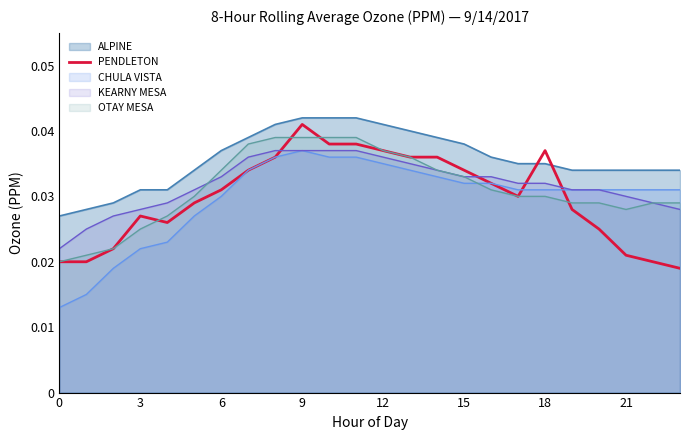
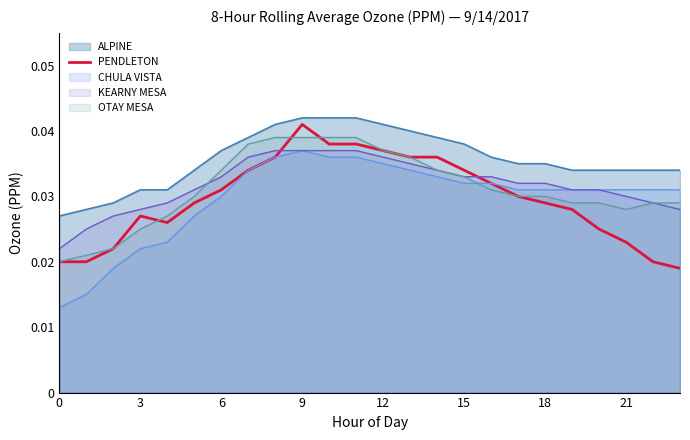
  {
    "PENDLETON": {
      "3": 0.027,
      "6": 0.031,
      "9": 0.041,
      "15": 0.034,
-     "18": 0.037,
-     "21": 0.021
+     "18": 0.029,
+     "21": 0.023
    }
  }
